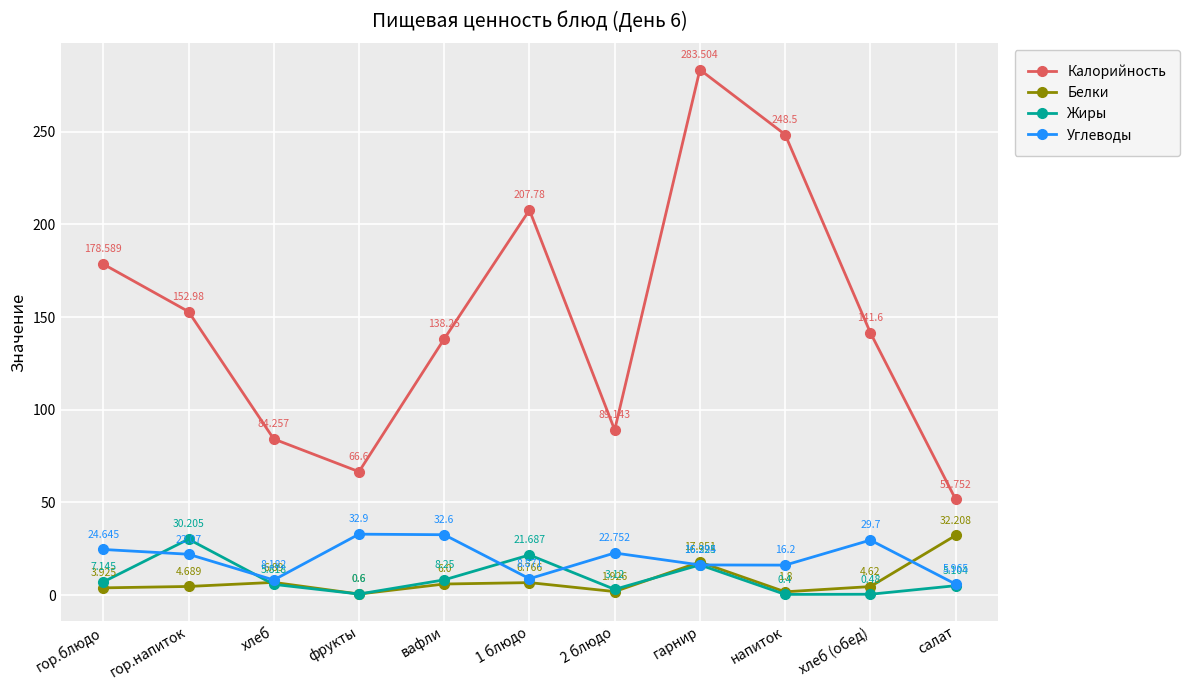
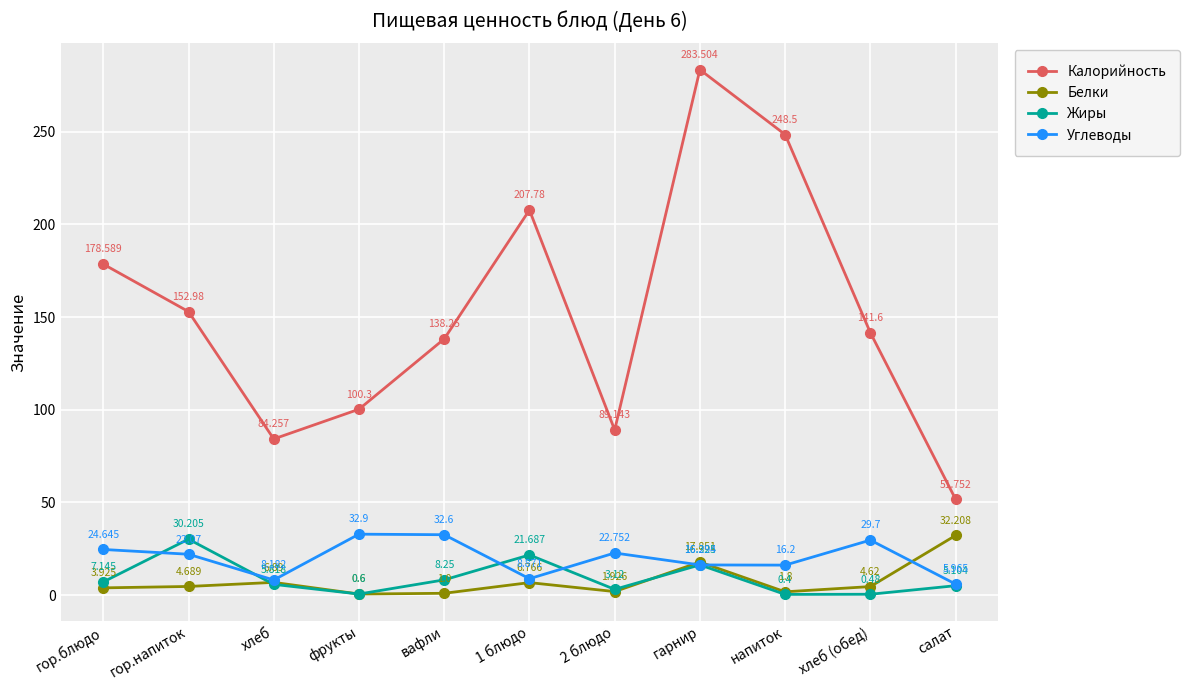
  {
    "Калорийность": {
      "гор.блюдо": 178.589,
      "гор.напиток": 152.98,
      "хлеб": 84.257,
-     "фрукты": 66.6,
+     "фрукты": 100.3,
      "вафли": 138.25,
      "1 блюдо": 207.78,
      "2 блюдо": 89.143,
      "гарнир": 283.504,
      "напиток": 248.5,
      "хлеб (обед)": 141.6,
      "салат": 51.752
    },
    "Белки": {
      "гор.напиток": 4.689,
-     "вафли": 6.0,
+     "вафли": 1.0,
      "салат": 32.208
    },
    "Жиры": {
      "гор.напиток": 30.205,
      "1 блюдо": 21.687
    },
    "Углеводы": {
      "гор.блюдо": 24.645,
      "фрукты": 32.9,
      "вафли": 32.6,
      "2 блюдо": 22.752,
      "напиток": 16.2,
      "хлеб (обед)": 29.7
    }
  }
